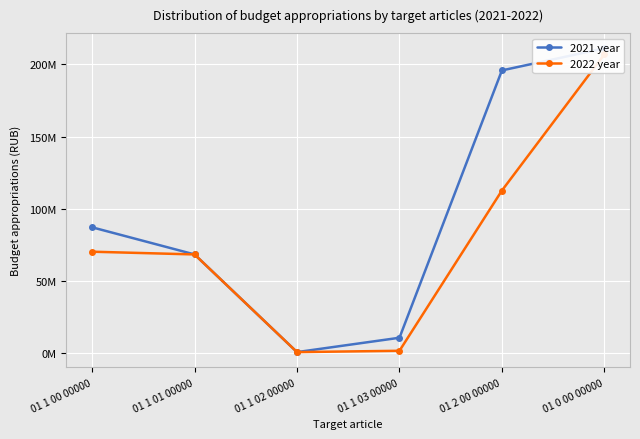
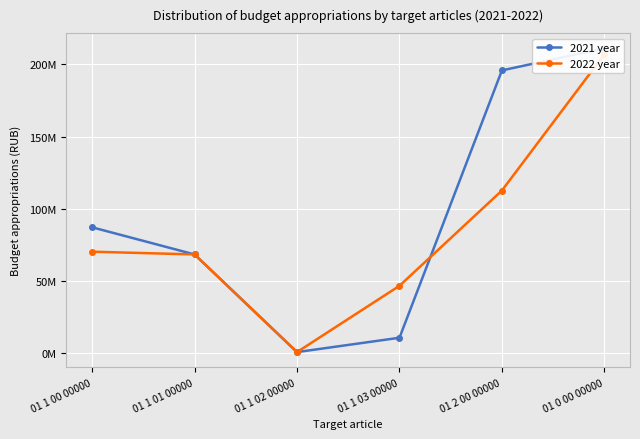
  {
    "2021 year": {
      "01 1 00 00000": 87000000,
      "01 1 03 00000": 10000000,
      "01 2 00 00000": 196000000
    },
    "2022 year": {
      "01 1 00 00000": 70000000,
-     "01 1 03 00000": 1000000,
+     "01 1 03 00000": 46000000,
      "01 2 00 00000": 113000000
    }
  }
